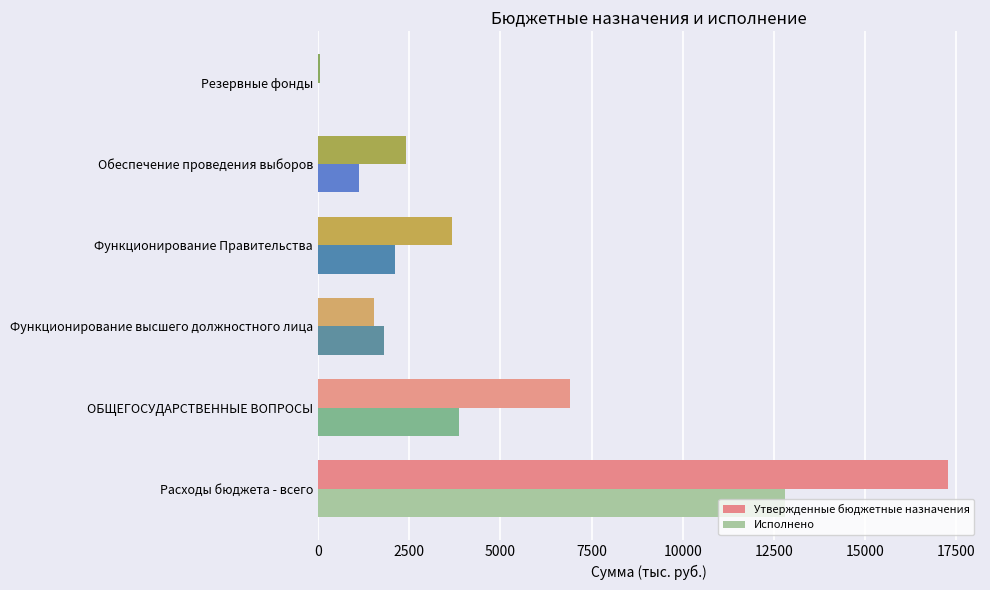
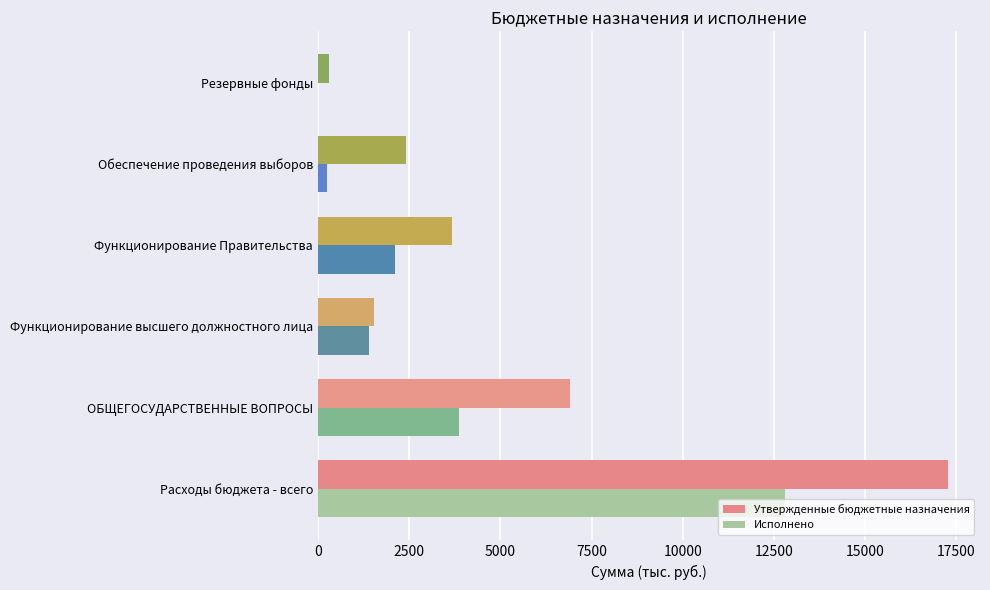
  {
    "Утвержденные бюджетные назначения": {
-     "Резервные фонды": 100,
+     "Резервные фонды": 300,
      "Обеспечение проведения выборов": 2400,
      "Функционирование Правительства": 3700,
      "Функционирование высшего должностного лица": 1500,
      "ОБЩЕГОСУДАРСТВЕННЫЕ ВОПРОСЫ": 6900,
      "Расходы бюджета - всего": 17300
    },
    "Исполнено": {
      "Резервные фонды": 0,
-     "Обеспечение проведения выборов": 1100,
+     "Обеспечение проведения выборов": 300,
      "Функционирование Правительства": 2100,
-     "Функционирование высшего должностного лица": 1800,
+     "Функционирование высшего должностного лица": 1400,
      "ОБЩЕГОСУДАРСТВЕННЫЕ ВОПРОСЫ": 3900
    }
  }
